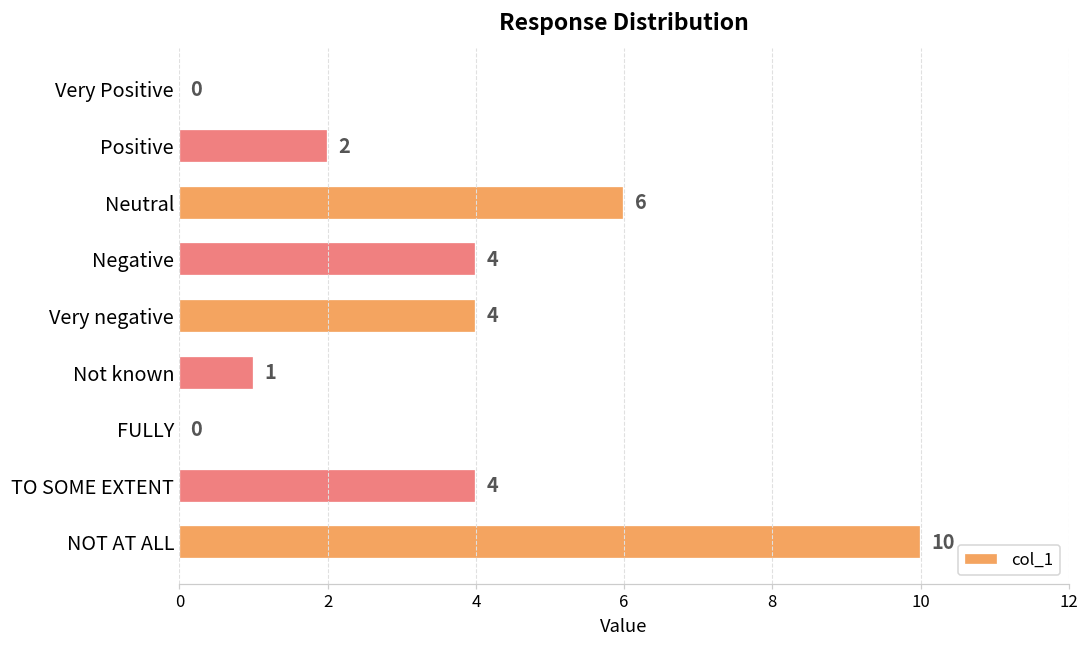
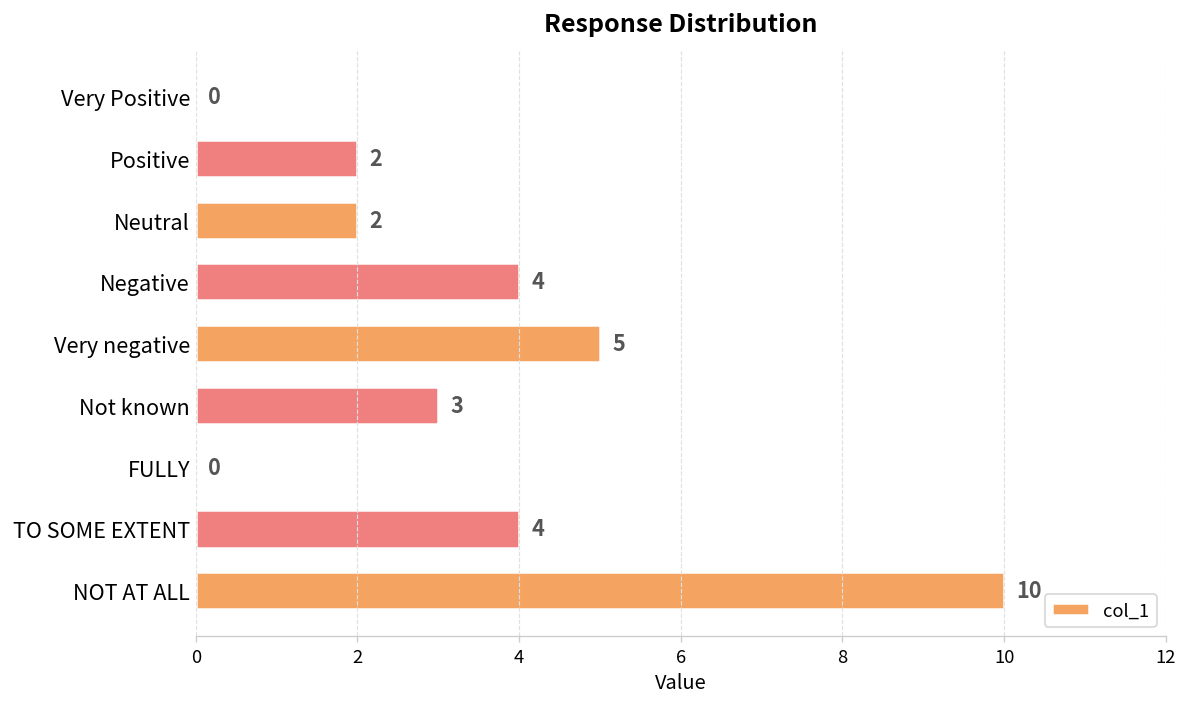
  {
    "Very Positive": 0,
    "Positive": 2,
-   "Neutral": 6,
+   "Neutral": 2,
    "Negative": 4,
-   "Very negative": 4,
-   "Not known": 1,
+   "Very negative": 5,
+   "Not known": 3,
    "FULLY": 0,
    "TO SOME EXTENT": 4,
    "NOT AT ALL": 10
  }
